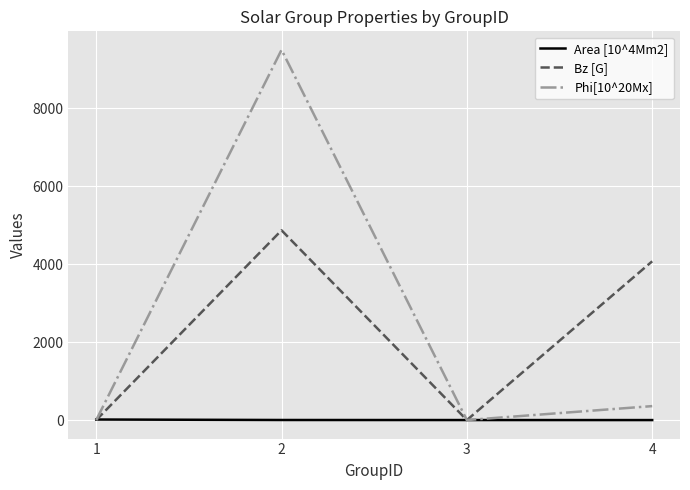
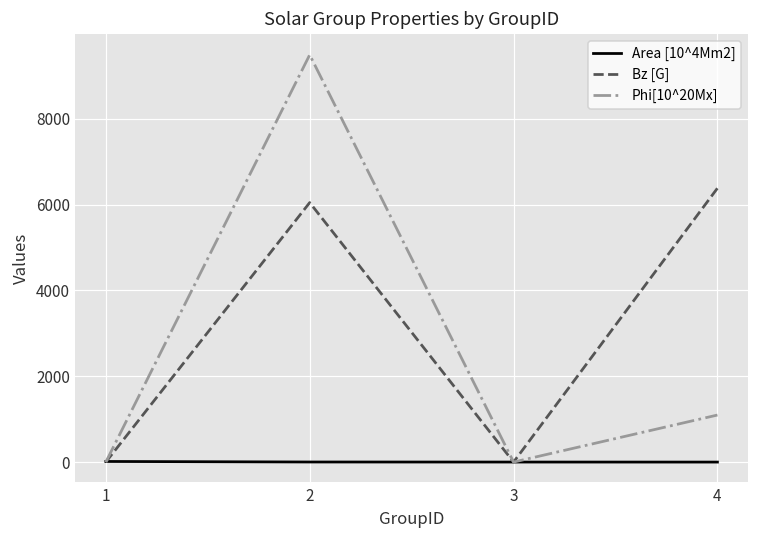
  {
    "Area [10^4Mm2]": {
      "2": 0,
      "4": 0
    },
    "Bz [G]": {
-     "2": 4900,
-     "4": 4100
+     "2": 6000,
+     "4": 6400
    },
    "Phi[10^20Mx]": {
      "2": 9500,
-     "4": 400
+     "4": 1100
    }
  }
